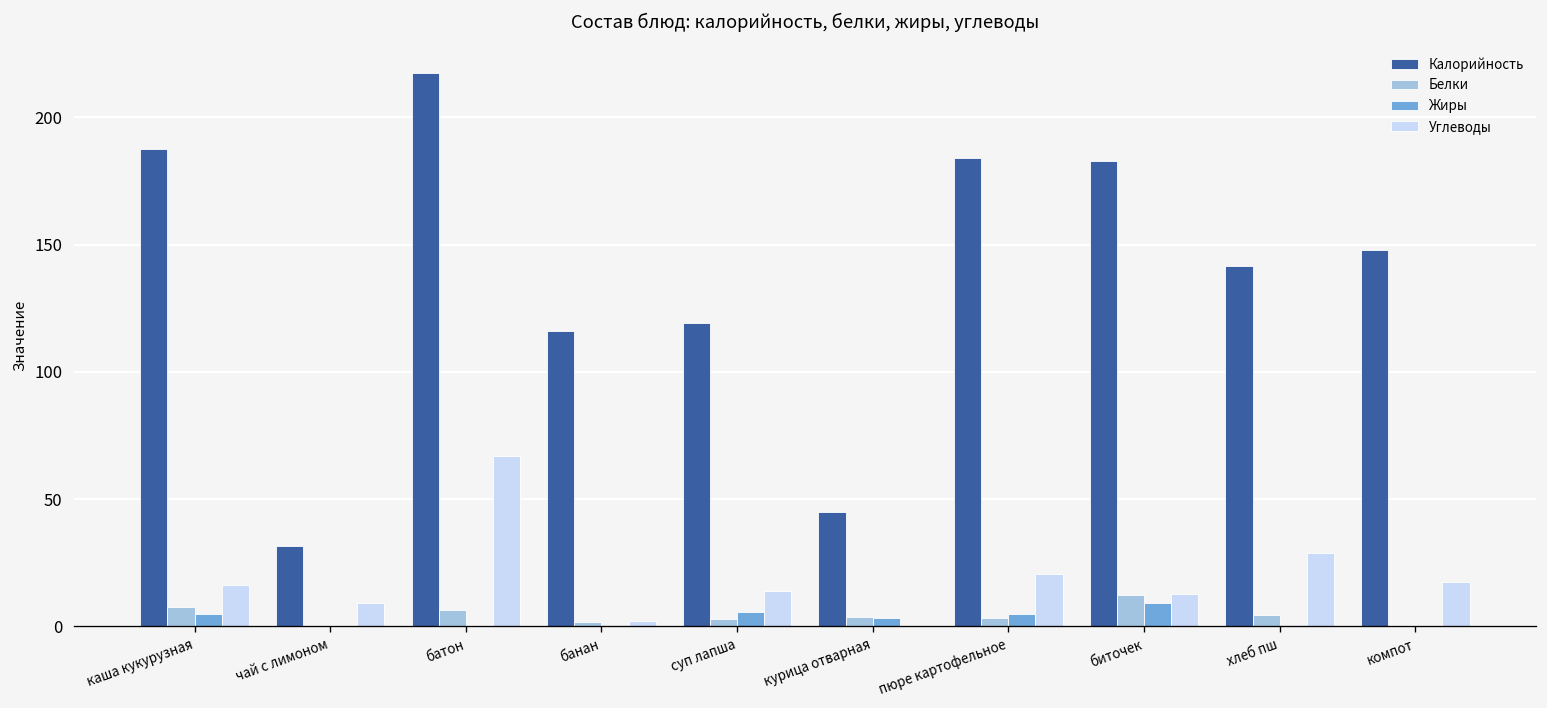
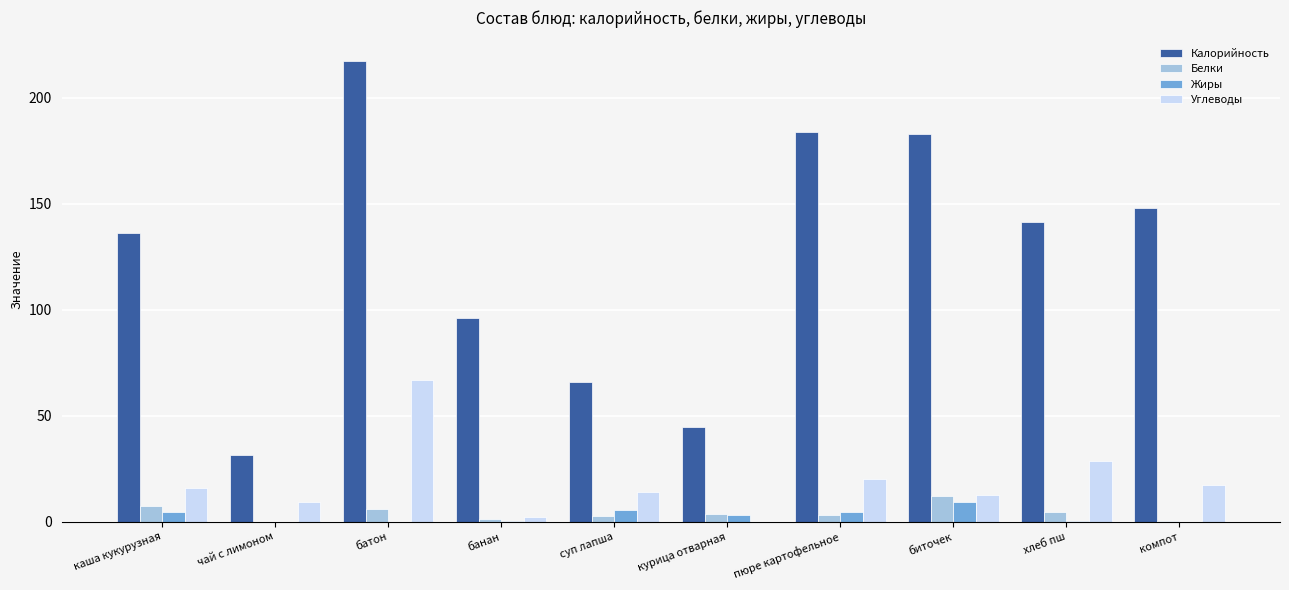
  {
    "Калорийность": {
-     "каша кукурузная": 188,
+     "каша кукурузная": 136,
      "чай с лимоном": 31,
      "батон": 218,
-     "банан": 116,
-     "суп лапша": 119,
+     "банан": 96,
+     "суп лапша": 66,
      "курица отварная": 45,
      "пюре картофельное": 184,
      "биточек": 183,
      "хлеб пш": 142,
      "компот": 148
    }
  }
